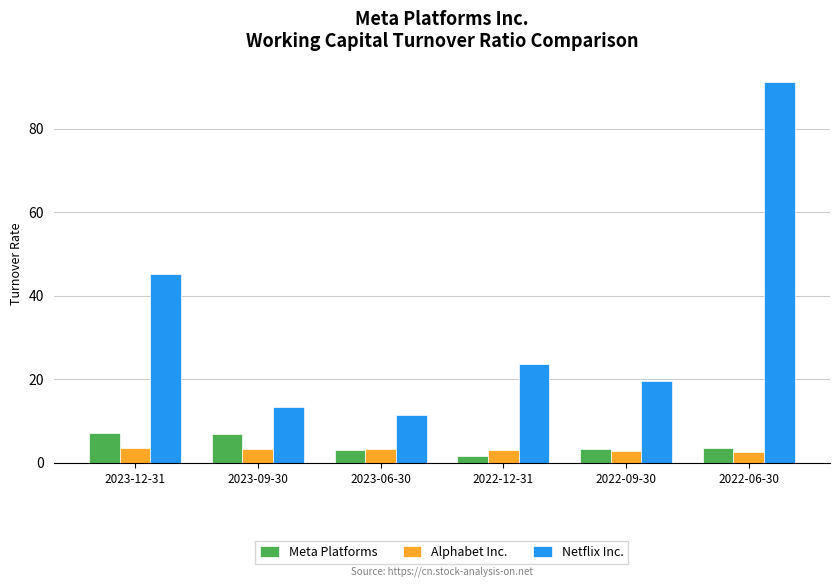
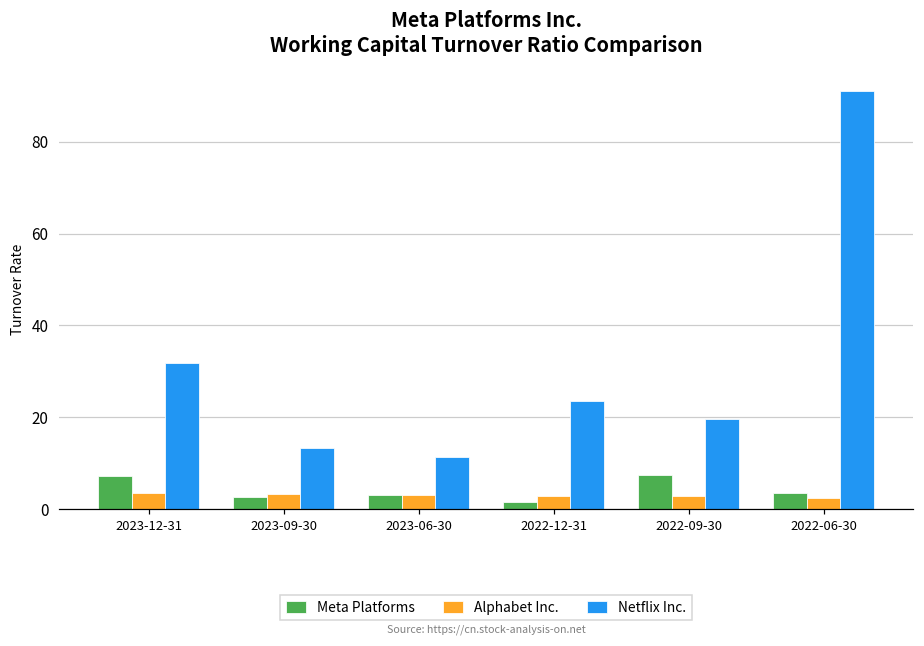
  {
    "Meta Platforms": {
      "2023-12-31": 7,
-     "2023-09-30": 7,
+     "2023-09-30": 3,
      "2023-06-30": 3,
      "2022-12-31": 2,
-     "2022-09-30": 3,
+     "2022-09-30": 7,
      "2022-06-30": 4
    },
    "Alphabet Inc.": {
      "2023-12-31": 3,
      "2023-09-30": 3,
      "2023-06-30": 3,
      "2022-12-31": 3,
      "2022-09-30": 3,
      "2022-06-30": 3
    },
    "Netflix Inc.": {
-     "2023-12-31": 45,
+     "2023-12-31": 32,
      "2023-09-30": 13,
      "2023-06-30": 11,
      "2022-12-31": 24,
      "2022-09-30": 20,
      "2022-06-30": 91
    }
  }
